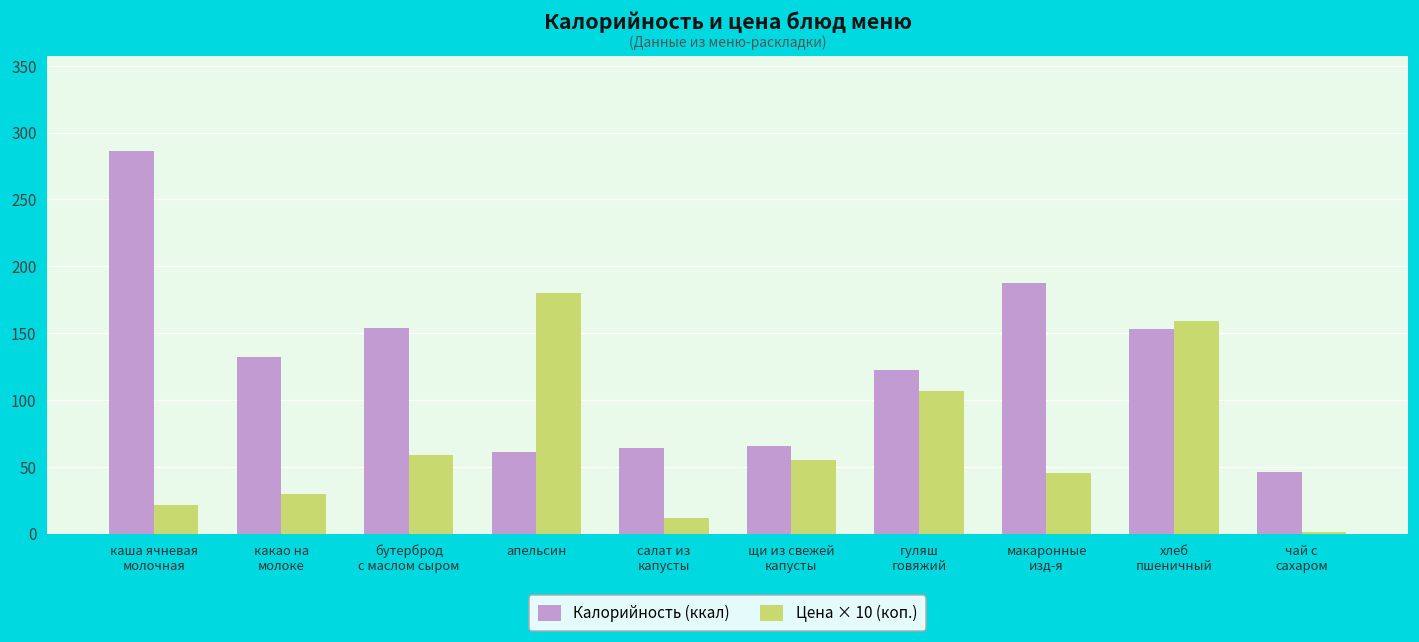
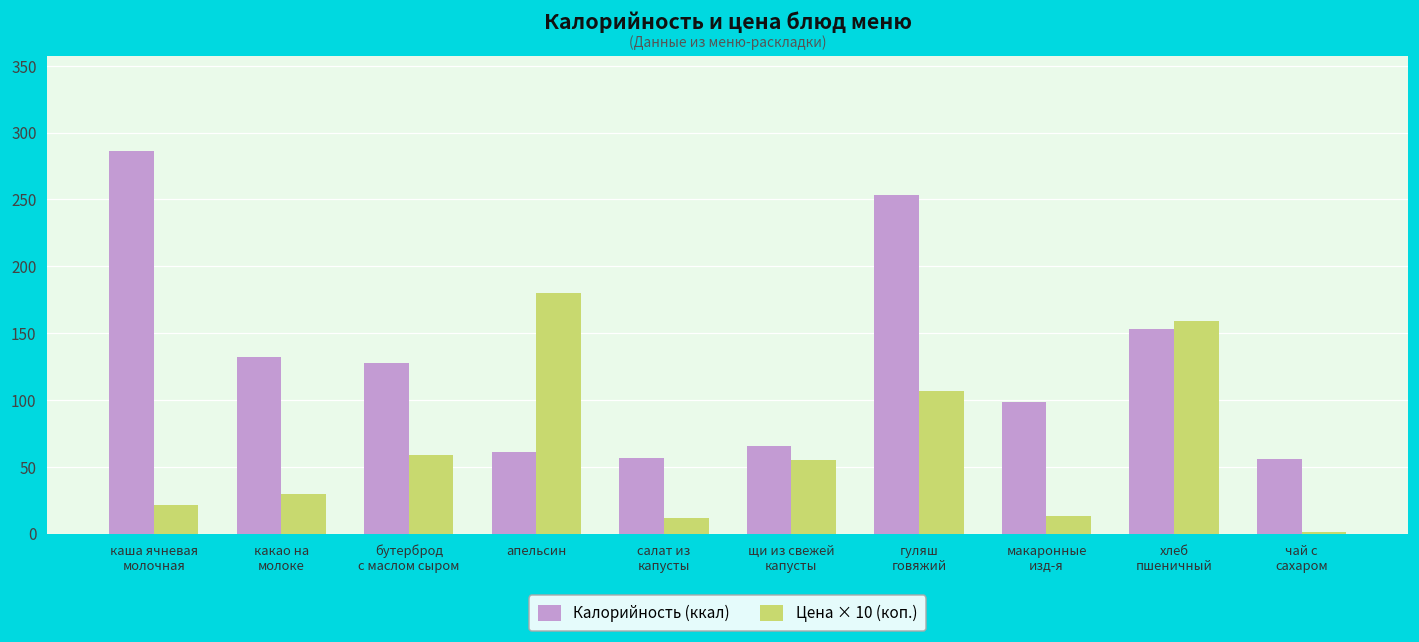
  {
    "Калорийность (ккал)": {
      "каша ячневая молочная": 286,
      "какао на молоке": 132,
-     "бутерброд с маслом сыром": 154,
+     "бутерброд с маслом сыром": 127,
      "апельсин": 61,
-     "салат из капусты": 64,
+     "салат из капусты": 57,
      "щи из свежей капусты": 66,
-     "гуляш говяжий": 122,
-     "макаронные изд-я": 188,
+     "гуляш говяжий": 253,
+     "макаронные изд-я": 98,
      "хлеб пшеничный": 153,
-     "чай с сахаром": 46
+     "чай с сахаром": 56
    },
    "Цена × 10 (коп.)": {
      "каша ячневая молочная": 22,
      "какао на молоке": 30,
      "бутерброд с маслом сыром": 58,
      "апельсин": 180,
      "салат из капусты": 12,
      "щи из свежей капусты": 55,
      "гуляш говяжий": 107,
-     "макаронные изд-я": 45,
+     "макаронные изд-я": 13,
      "хлеб пшеничный": 159
    }
  }
